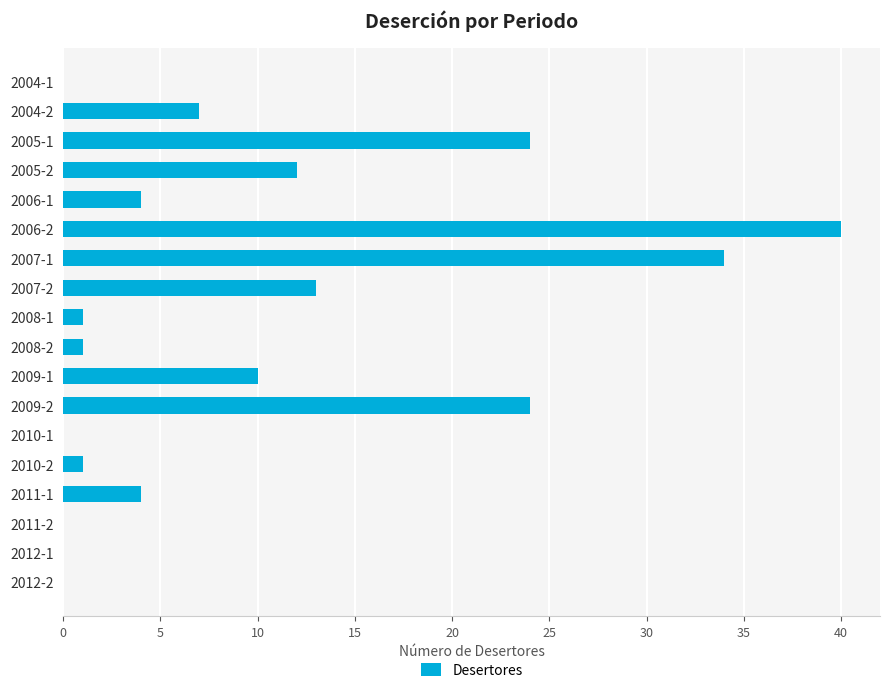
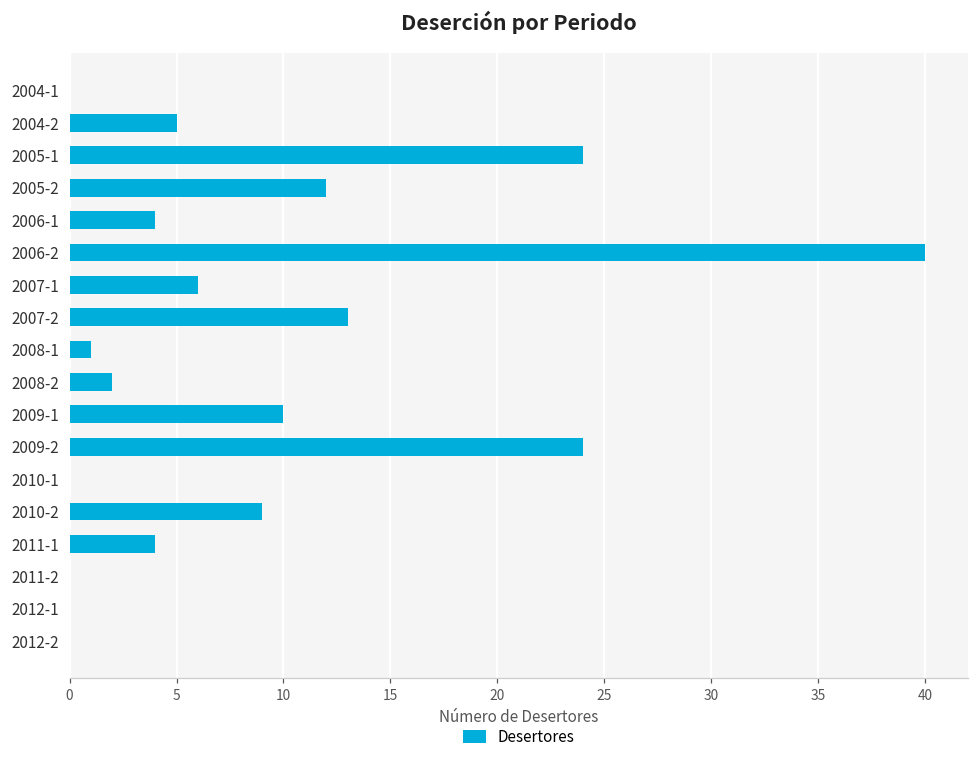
  {
    "2004-1": 0,
-   "2004-2": 7,
+   "2004-2": 5,
    "2005-1": 24,
    "2005-2": 12,
    "2006-1": 4,
    "2006-2": 40,
-   "2007-1": 34,
+   "2007-1": 6,
    "2007-2": 13,
    "2008-1": 1,
-   "2008-2": 1,
+   "2008-2": 2,
    "2009-1": 10,
    "2009-2": 24,
    "2010-1": 0,
-   "2010-2": 1,
+   "2010-2": 9,
    "2011-1": 4,
    "2011-2": 0,
    "2012-1": 0,
    "2012-2": 0
  }
